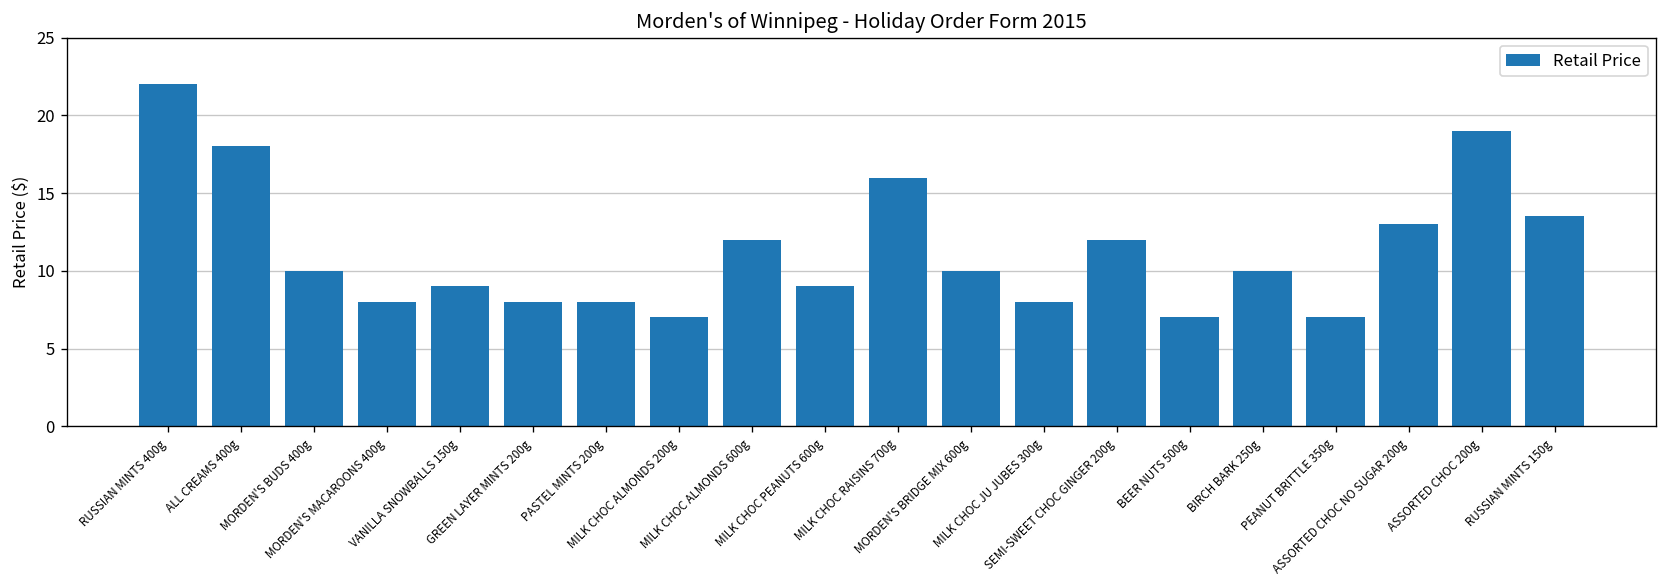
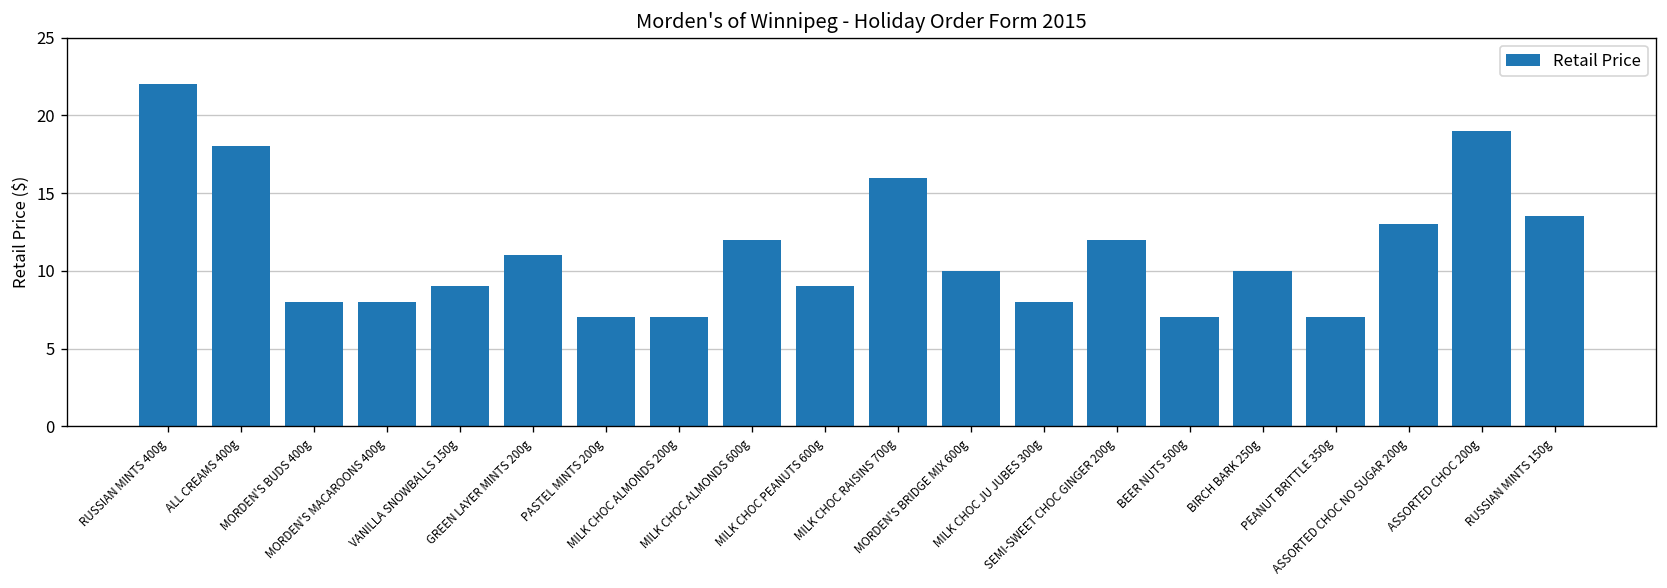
  {
    "RUSSIAN MINTS 400g": 22,
    "ALL CREAMS 400g": 18,
-   "MORDEN'S BUDS 400g": 10,
+   "MORDEN'S BUDS 400g": 8,
    "MORDEN'S MACAROONS 400g": 8,
    "VANILLA SNOWBALLS 150g": 9,
-   "GREEN LAYER MINTS 200g": 8,
-   "PASTEL MINTS 200g": 8,
+   "GREEN LAYER MINTS 200g": 11,
+   "PASTEL MINTS 200g": 7,
    "MILK CHOC ALMONDS 200g": 7,
    "MILK CHOC ALMONDS 600g": 12,
    "MILK CHOC PEANUTS 600g": 9,
    "MILK CHOC RAISINS 700g": 16,
    "MORDEN'S BRIDGE MIX 600g": 10,
    "MILK CHOC JU JUBES 300g": 8,
    "SEMI-SWEET CHOC GINGER 200g": 12,
    "BEER NUTS 500g": 7,
    "BIRCH BARK 250g": 10,
    "PEANUT BRITTLE 350g": 7,
    "ASSORTED CHOC NO SUGAR 200g": 13,
    "ASSORTED CHOC 200g": 19,
    "RUSSIAN MINTS 150g": 13.5
  }
